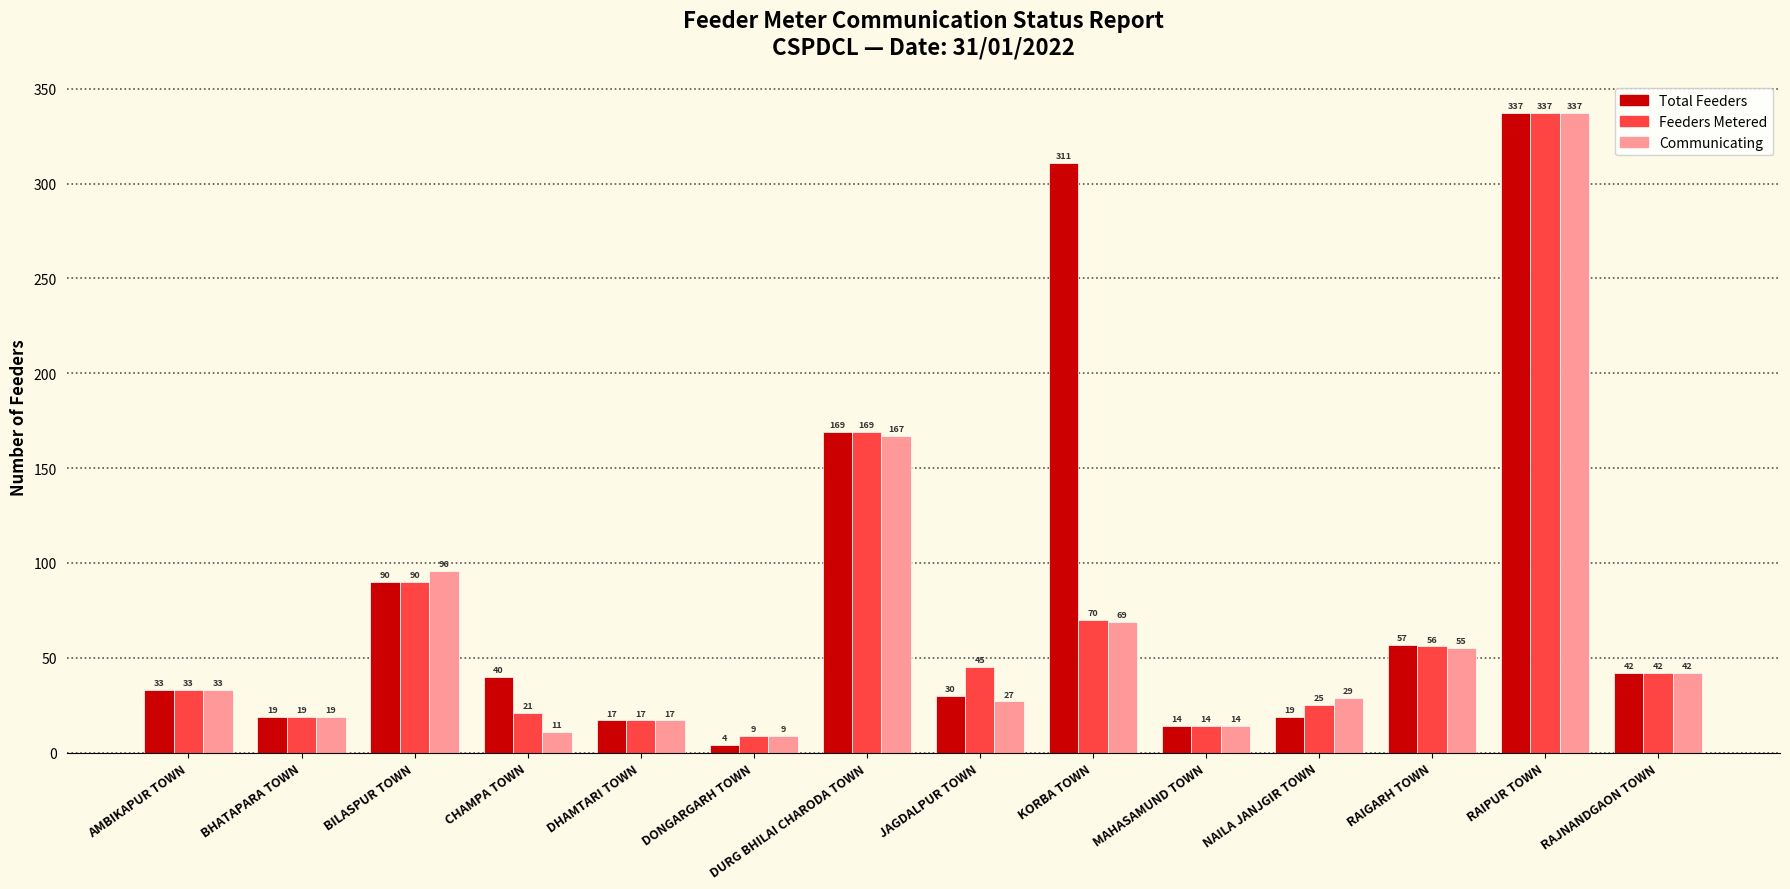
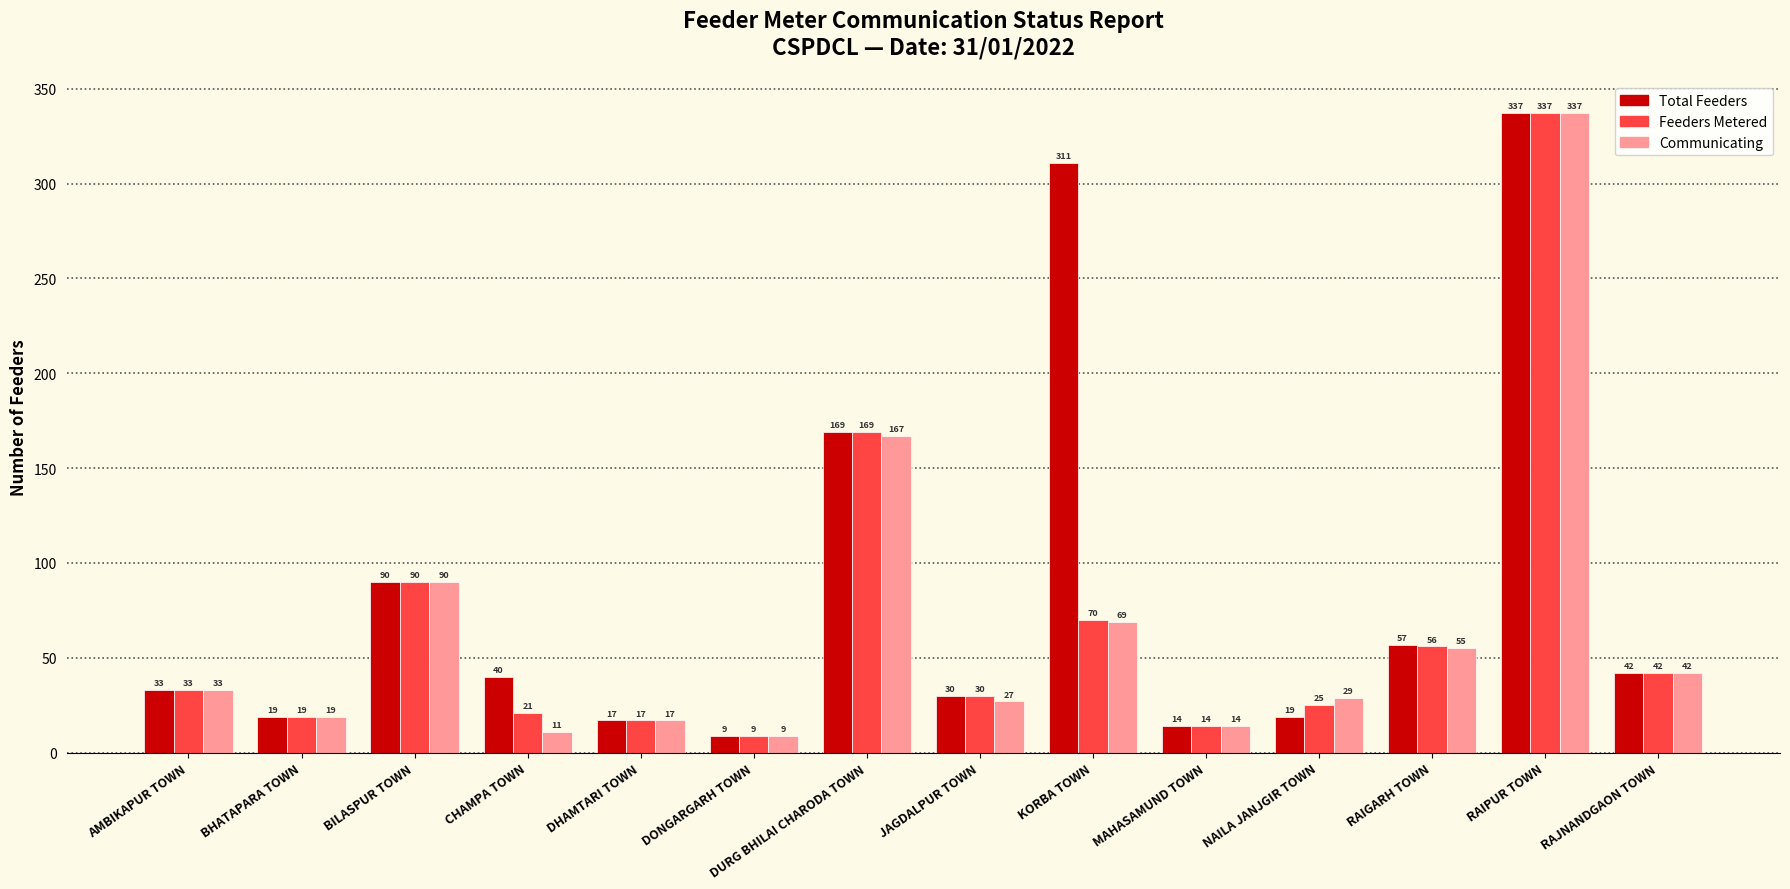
  {
    "Total Feeders": {
      "AMBIKAPUR TOWN": 33,
      "BHATAPARA TOWN": 19,
      "BILASPUR TOWN": 90,
      "CHAMPA TOWN": 40,
      "DHAMTARI TOWN": 17,
-     "DONGARGARH TOWN": 4,
+     "DONGARGARH TOWN": 9,
      "DURG BHILAI CHARODA TOWN": 169,
      "JAGDALPUR TOWN": 30,
      "KORBA TOWN": 311,
      "MAHASAMUND TOWN": 14,
      "NAILA JANJGIR TOWN": 19,
      "RAIGARH TOWN": 57,
      "RAIPUR TOWN": 337,
      "RAJNANDGAON TOWN": 42
    },
    "Feeders Metered": {
      "AMBIKAPUR TOWN": 33,
      "BHATAPARA TOWN": 19,
      "BILASPUR TOWN": 90,
      "CHAMPA TOWN": 21,
      "DHAMTARI TOWN": 17,
      "DONGARGARH TOWN": 9,
      "DURG BHILAI CHARODA TOWN": 169,
-     "JAGDALPUR TOWN": 45,
+     "JAGDALPUR TOWN": 30,
      "KORBA TOWN": 70,
      "MAHASAMUND TOWN": 14,
      "NAILA JANJGIR TOWN": 25,
      "RAIGARH TOWN": 56,
      "RAIPUR TOWN": 337,
      "RAJNANDGAON TOWN": 42
    },
    "Communicating": {
      "AMBIKAPUR TOWN": 33,
      "BHATAPARA TOWN": 19,
-     "BILASPUR TOWN": 96,
+     "BILASPUR TOWN": 90,
      "CHAMPA TOWN": 11,
      "DHAMTARI TOWN": 17,
      "DONGARGARH TOWN": 9,
      "DURG BHILAI CHARODA TOWN": 167,
      "JAGDALPUR TOWN": 27,
      "KORBA TOWN": 69,
      "MAHASAMUND TOWN": 14,
      "NAILA JANJGIR TOWN": 29,
      "RAIGARH TOWN": 55,
      "RAIPUR TOWN": 337,
      "RAJNANDGAON TOWN": 42
    }
  }
